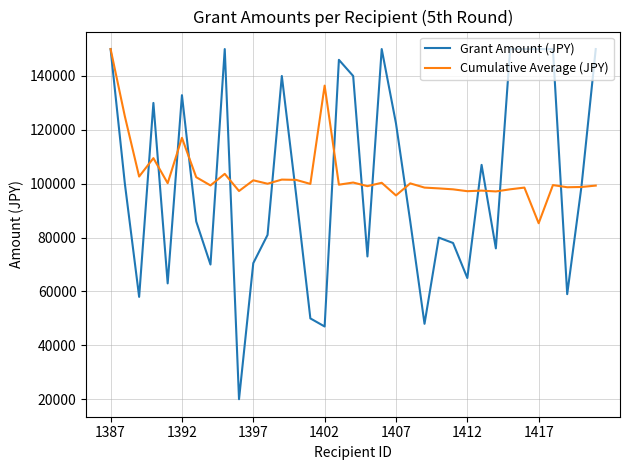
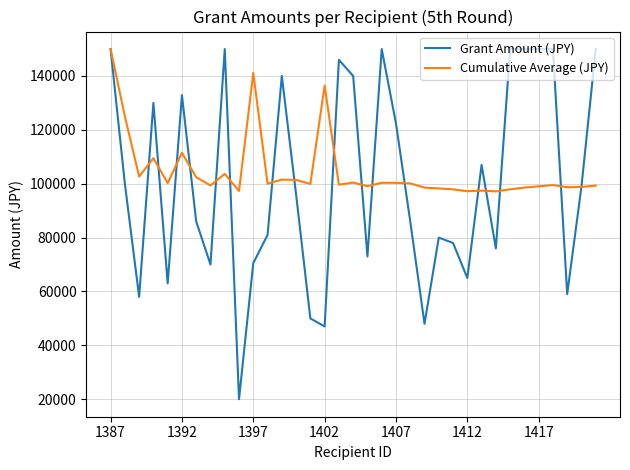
  {
    "Grant Amount (JPY)": {
      "1392": 133000,
      "1397": 71000,
      "1402": 47000,
      "1407": 122000,
      "1412": 65000
    },
    "Cumulative Average (JPY)": {
-     "1392": 117000,
-     "1397": 101000,
+     "1392": 112000,
+     "1397": 141000,
      "1402": 136000,
-     "1407": 96000,
+     "1407": 100000,
      "1412": 97000,
-     "1417": 85000
+     "1417": 99000
    }
  }
